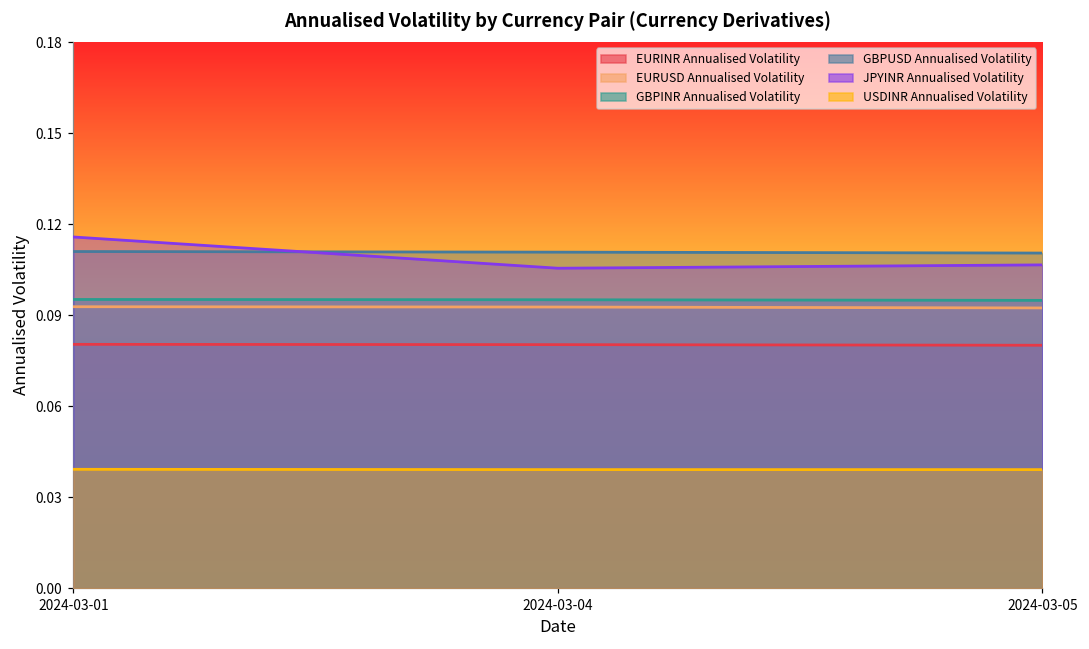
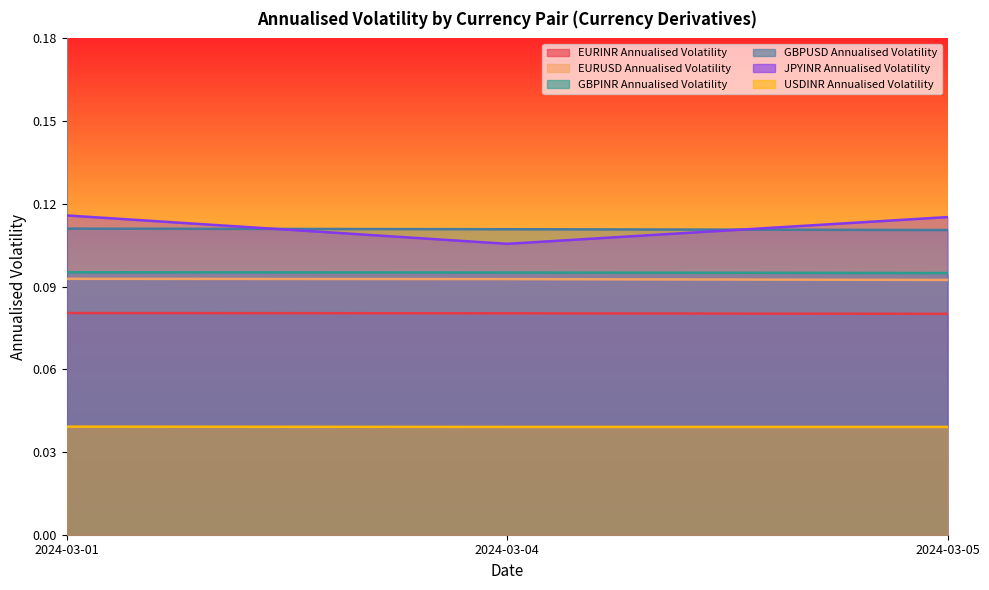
  {
    "JPYINR Annualised Volatility": {
      "2024-03-01": 0.116,
      "2024-03-04": 0.106,
-     "2024-03-05": 0.107
+     "2024-03-05": 0.115
    }
  }
